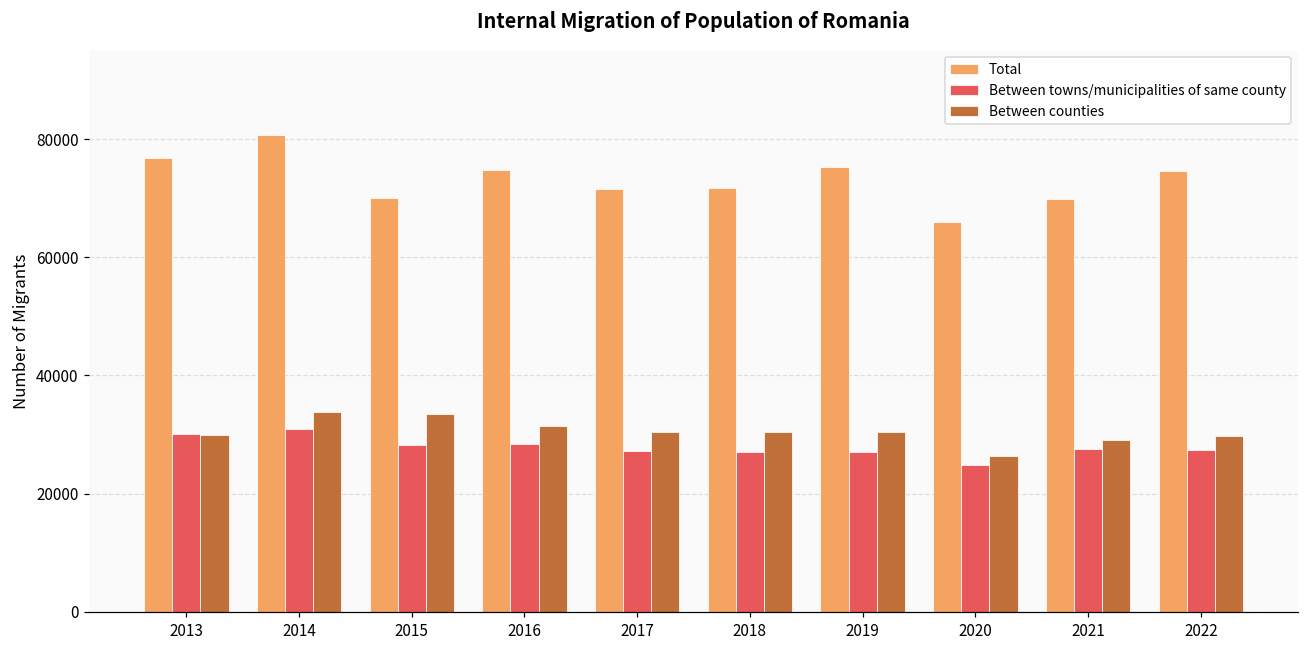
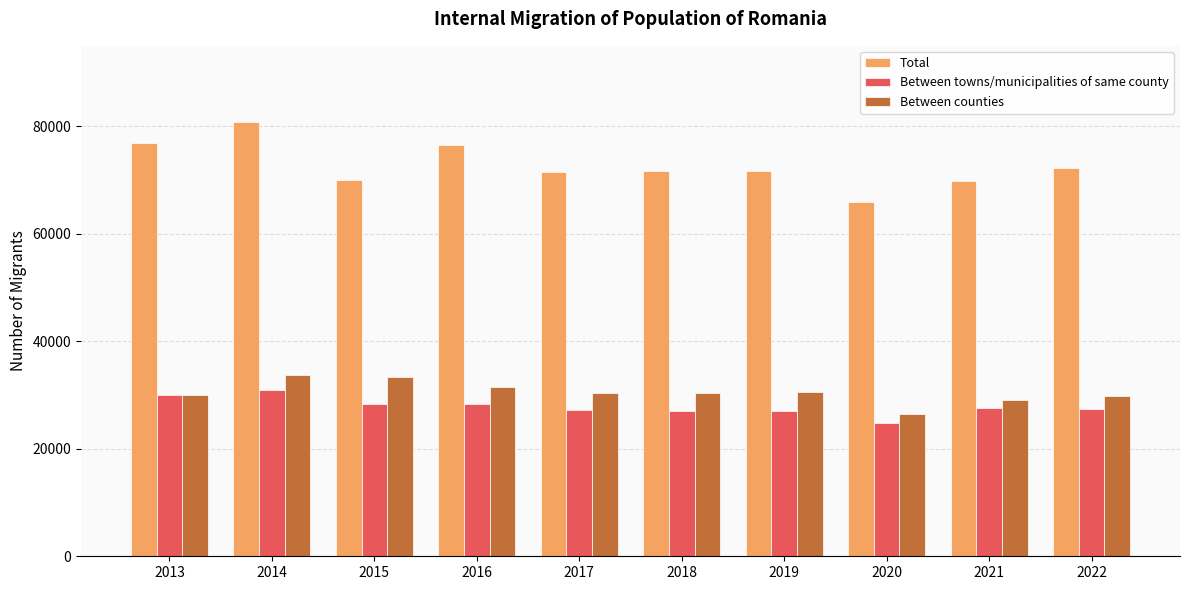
  {
    "Total": {
      "2013": 77000,
      "2014": 81000,
      "2015": 70000,
-     "2016": 75000,
+     "2016": 77000,
      "2017": 72000,
      "2018": 72000,
-     "2019": 75000,
+     "2019": 72000,
      "2020": 66000,
      "2021": 70000,
-     "2022": 75000
+     "2022": 72000
    }
  }
